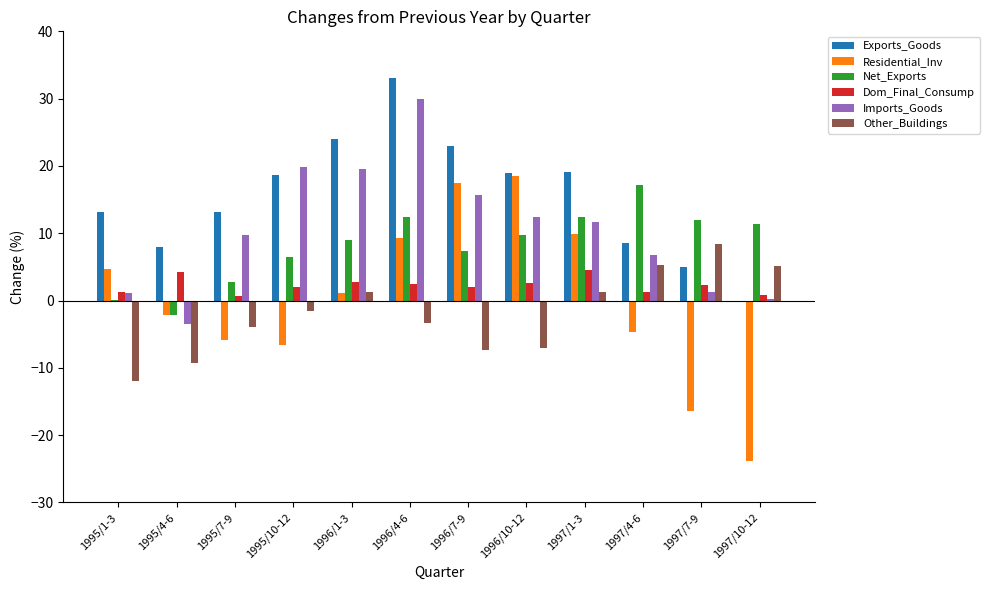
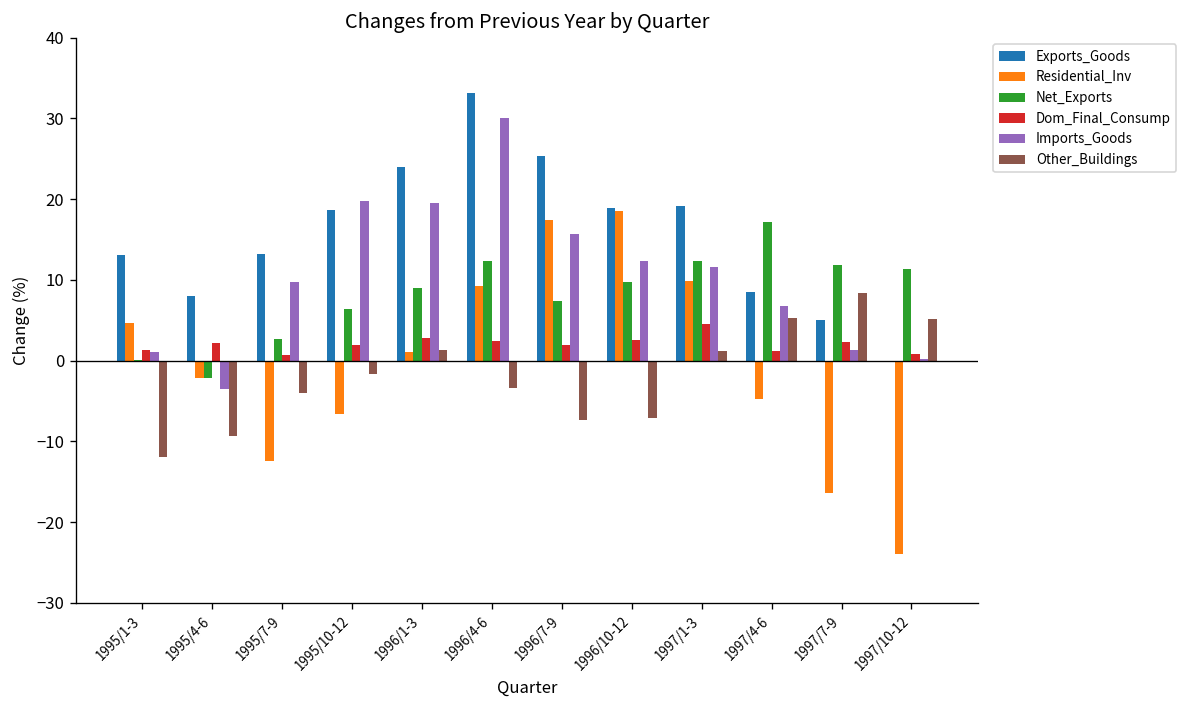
  {
    "Exports_Goods": {
      "1995/1-3": 13,
      "1995/4-6": 8,
      "1995/7-9": 13,
      "1995/10-12": 19,
      "1996/1-3": 24,
      "1996/4-6": 33,
-     "1996/7-9": 23,
+     "1996/7-9": 25,
      "1996/10-12": 19,
      "1997/1-3": 19,
      "1997/4-6": 9,
      "1997/7-9": 5
    },
    "Residential_Inv": {
      "1995/1-3": 5,
      "1995/4-6": -2,
-     "1995/7-9": -6,
+     "1995/7-9": -12,
      "1995/10-12": -7,
      "1996/1-3": 1,
      "1996/4-6": 9,
      "1996/7-9": 17,
      "1996/10-12": 19,
      "1997/1-3": 10,
      "1997/4-6": -5,
      "1997/7-9": -16,
      "1997/10-12": -24
    },
    "Net_Exports": {
      "1995/4-6": -2,
      "1995/7-9": 3,
      "1995/10-12": 6,
      "1996/1-3": 9,
      "1996/4-6": 12,
      "1996/7-9": 7,
      "1996/10-12": 10,
      "1997/1-3": 12,
      "1997/4-6": 17,
      "1997/7-9": 12,
      "1997/10-12": 11
    },
    "Dom_Final_Consump": {
      "1995/1-3": 1,
-     "1995/4-6": 4,
+     "1995/4-6": 2,
      "1995/7-9": 1,
      "1995/10-12": 2,
      "1996/1-3": 3,
      "1996/4-6": 2,
      "1996/7-9": 2,
      "1996/10-12": 3,
      "1997/1-3": 5,
      "1997/4-6": 1,
      "1997/7-9": 2,
      "1997/10-12": 1
    },
    "Imports_Goods": {
      "1995/1-3": 1,
      "1995/4-6": -4,
      "1995/7-9": 10,
      "1995/10-12": 20,
      "1996/1-3": 20,
      "1996/4-6": 30,
      "1996/7-9": 16,
      "1996/10-12": 12,
      "1997/1-3": 12,
      "1997/4-6": 7,
      "1997/7-9": 1
    },
    "Other_Buildings": {
      "1995/1-3": -12,
      "1995/4-6": -9,
      "1995/7-9": -4,
      "1995/10-12": -2,
      "1996/1-3": 1,
      "1996/4-6": -3,
      "1996/7-9": -7,
      "1996/10-12": -7,
      "1997/1-3": 1,
      "1997/4-6": 5,
      "1997/7-9": 8,
      "1997/10-12": 5
    }
  }
